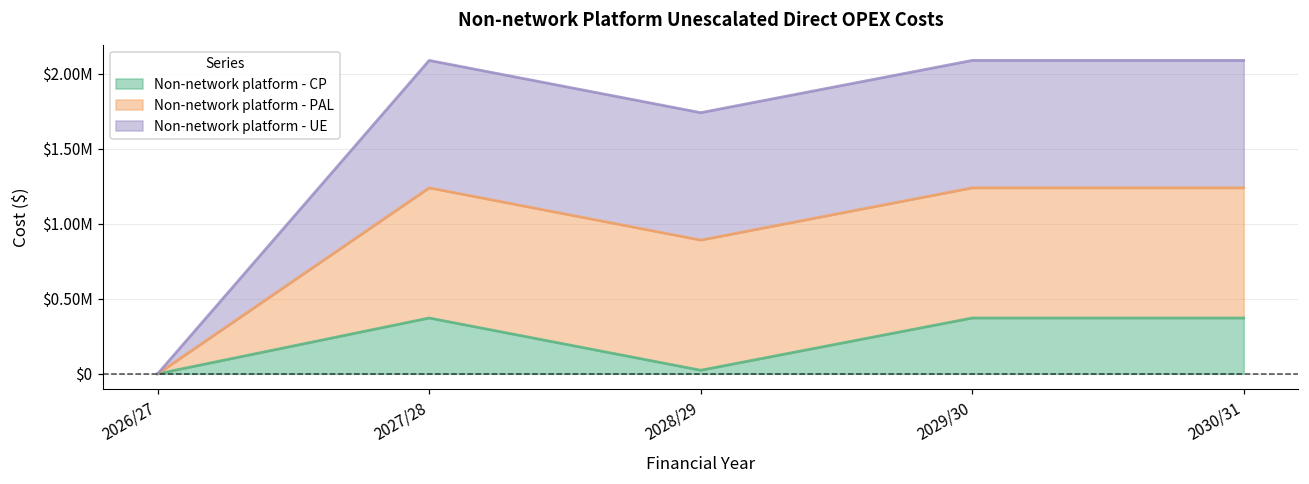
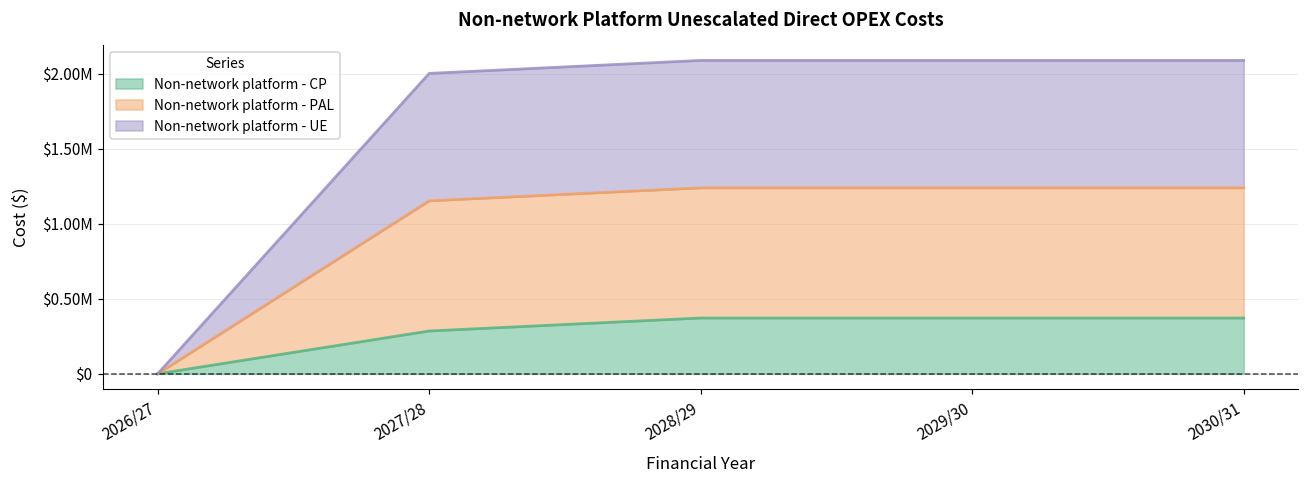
  {
    "Non-network platform - CP": {
-     "2027/28": "$370000",
-     "2028/29": "$20000",
+     "2027/28": "$290000",
+     "2028/29": "$370000",
      "2029/30": "$370000",
      "2030/31": "$370000"
    },
    "Non-network platform - PAL": {
      "2027/28": "$870000",
      "2028/29": "$870000",
      "2029/30": "$870000",
      "2030/31": "$870000"
    },
    "Non-network platform - UE": {
      "2027/28": "$850000",
      "2028/29": "$850000",
      "2029/30": "$850000",
      "2030/31": "$850000"
    }
  }
